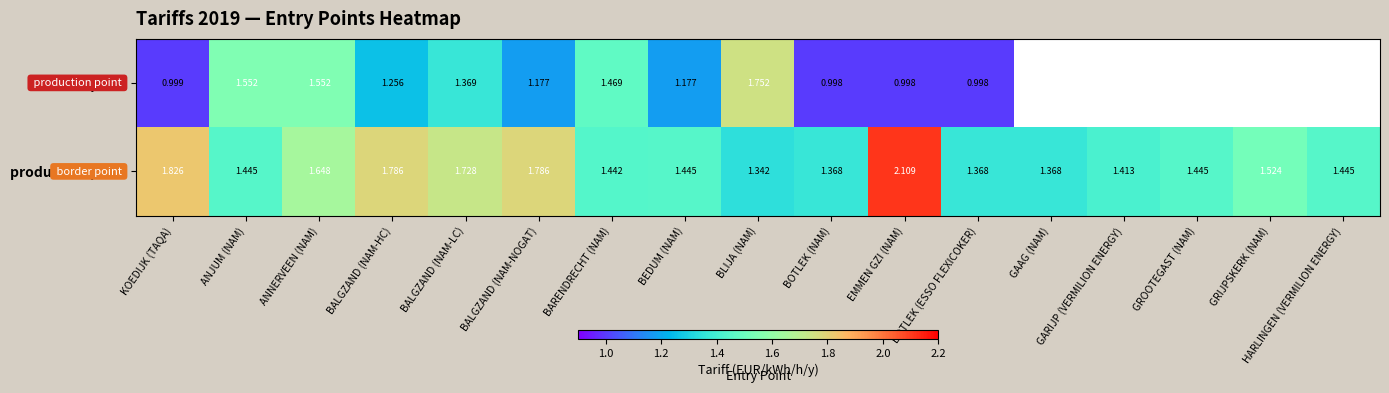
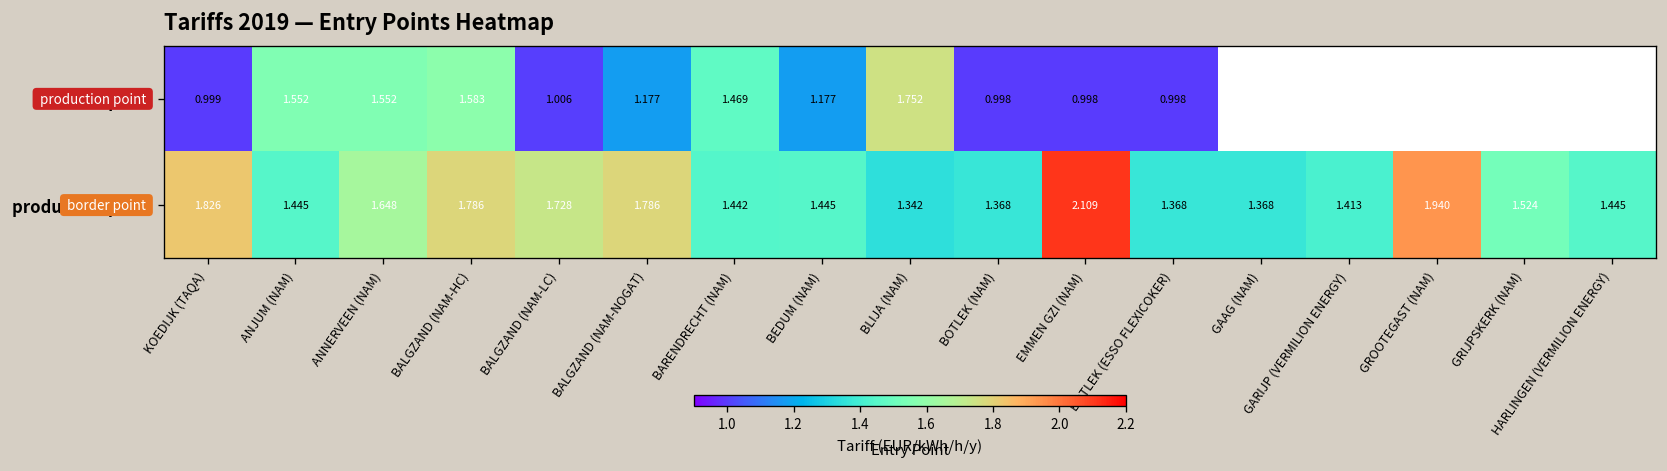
  {
    "border point": {
      "KOEDIJK (TAQA)": 0.999,
      "ANJUM (NAM)": 1.552,
      "ANNERVEEN (NAM)": 1.552,
-     "BALGZAND (NAM-HC)": 1.256,
-     "BALGZAND (NAM-LC)": 1.369,
+     "BALGZAND (NAM-HC)": 1.583,
+     "BALGZAND (NAM-LC)": 1.006,
      "BALGZAND (NAM-NOGAT)": 1.177,
      "BARENDRECHT (NAM)": 1.469,
      "BEDUM (NAM)": 1.177,
      "BLIJA (NAM)": 1.752,
      "BOTLEK (NAM)": 0.998,
      "EMMEN GZI (NAM)": 0.998,
      "BOTLEK (ESSO FLEXICOKER)": 0.998
    },
    "production point": {
      "KOEDIJK (TAQA)": 1.826,
      "ANJUM (NAM)": 1.445,
      "ANNERVEEN (NAM)": 1.648,
      "BALGZAND (NAM-HC)": 1.786,
      "BALGZAND (NAM-LC)": 1.728,
      "BALGZAND (NAM-NOGAT)": 1.786,
      "BARENDRECHT (NAM)": 1.442,
      "BEDUM (NAM)": 1.445,
      "BLIJA (NAM)": 1.342,
      "BOTLEK (NAM)": 1.368,
      "EMMEN GZI (NAM)": 2.109,
      "BOTLEK (ESSO FLEXICOKER)": 1.368,
      "GAAG (NAM)": 1.368,
      "GARIJP (VERMILION ENERGY)": 1.413,
-     "GROOTEGAST (NAM)": 1.445,
+     "GROOTEGAST (NAM)": 1.940,
      "GRIJPSKERK (NAM)": 1.524,
      "HARLINGEN (VERMILION ENERGY)": 1.445
    }
  }
